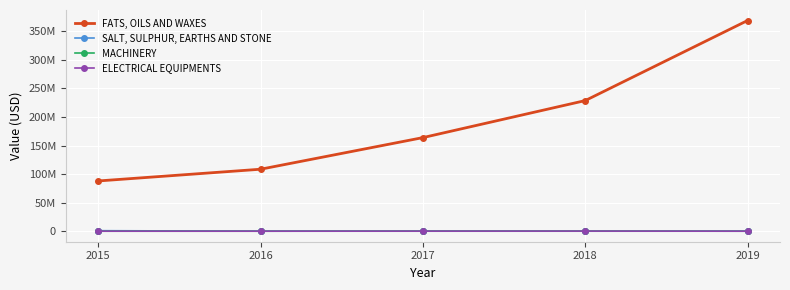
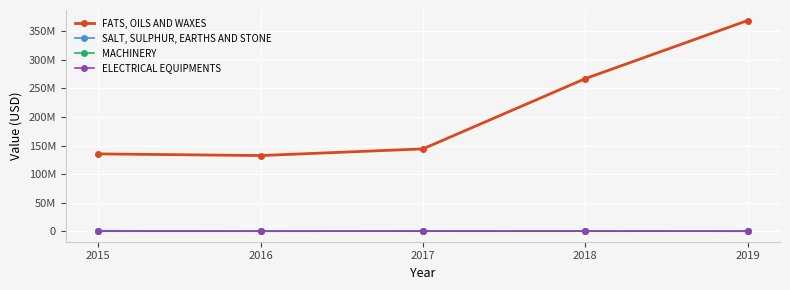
  {
    "FATS, OILS AND WAXES": {
-     "2015": 90000000,
-     "2016": 110000000,
-     "2017": 160000000,
-     "2018": 230000000,
+     "2015": 140000000,
+     "2016": 130000000,
+     "2017": 140000000,
+     "2018": 270000000,
      "2019": 370000000
    },
    "ELECTRICAL EQUIPMENTS": {
      "2015": 0,
      "2016": 0,
      "2017": 0,
      "2018": 0,
      "2019": 0
    }
  }
